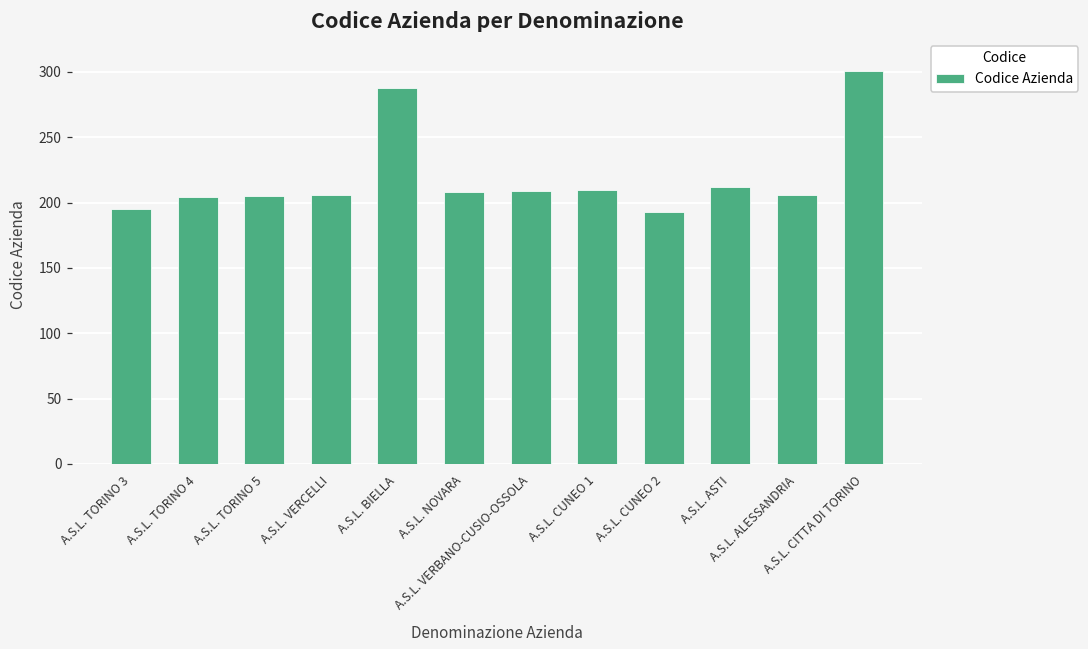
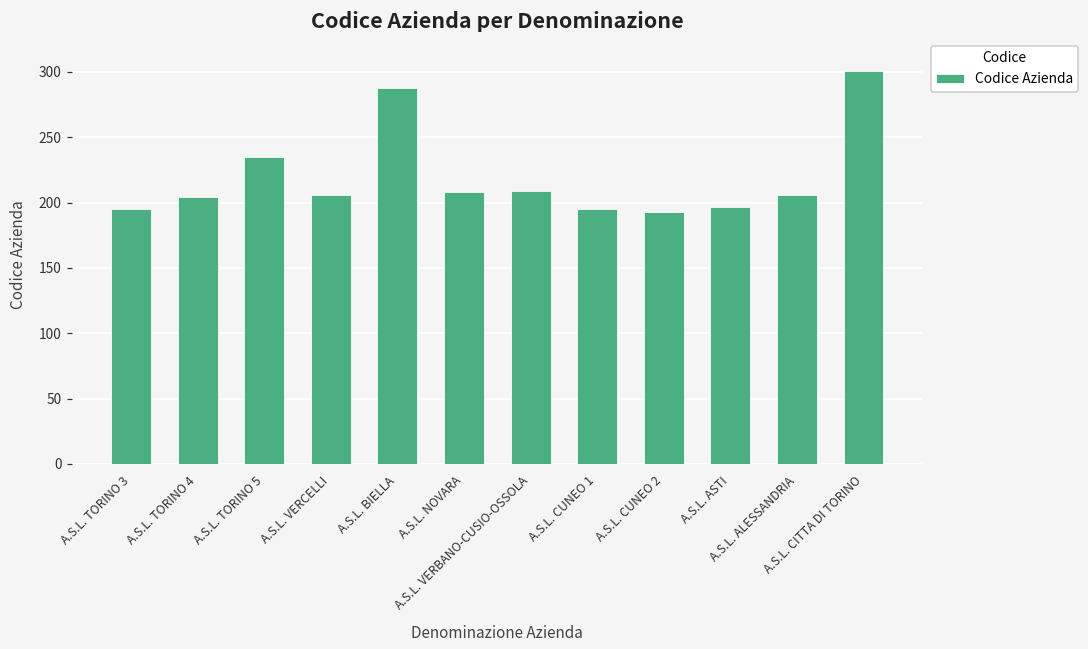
  {
    "A.S.L. TORINO 3": 195,
    "A.S.L. TORINO 4": 204,
-   "A.S.L. TORINO 5": 205,
+   "A.S.L. TORINO 5": 235,
    "A.S.L. VERCELLI": 206,
    "A.S.L. BIELLA": 288,
    "A.S.L. NOVARA": 208,
    "A.S.L. VERBANO-CUSIO-OSSOLA": 209,
-   "A.S.L. CUNEO 1": 210,
+   "A.S.L. CUNEO 1": 195,
    "A.S.L. CUNEO 2": 193,
-   "A.S.L. ASTI": 212,
+   "A.S.L. ASTI": 197,
    "A.S.L. ALESSANDRIA": 206,
    "A.S.L. CITTA DI TORINO": 301
  }
